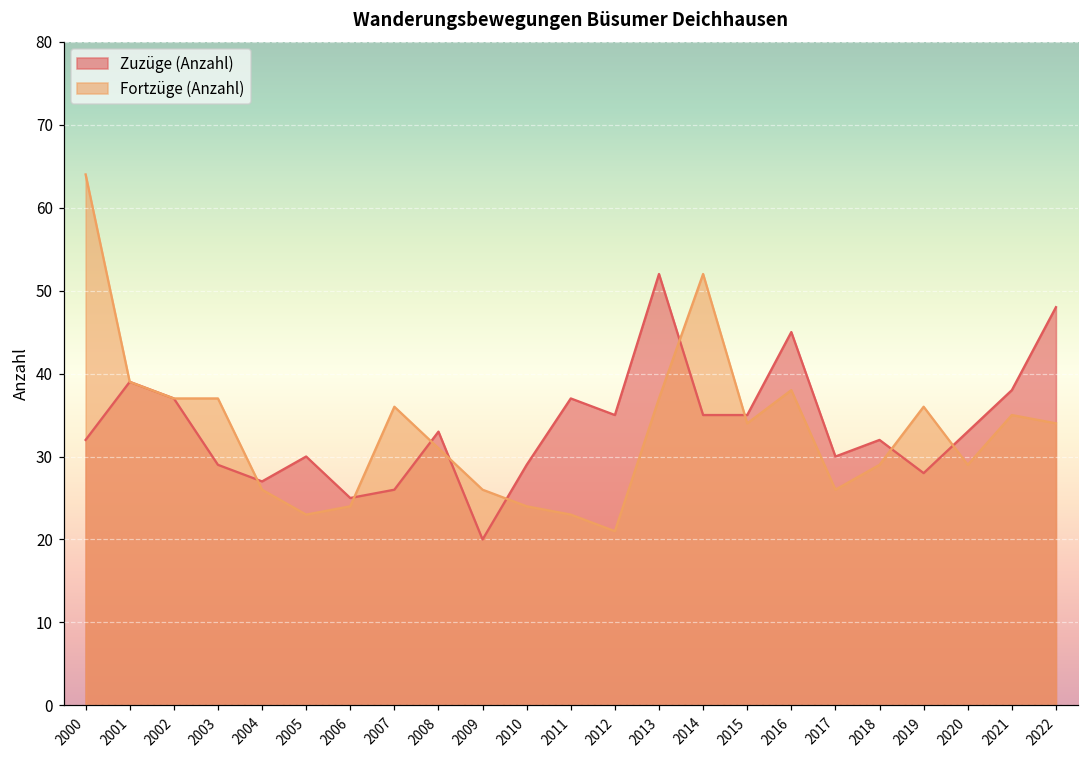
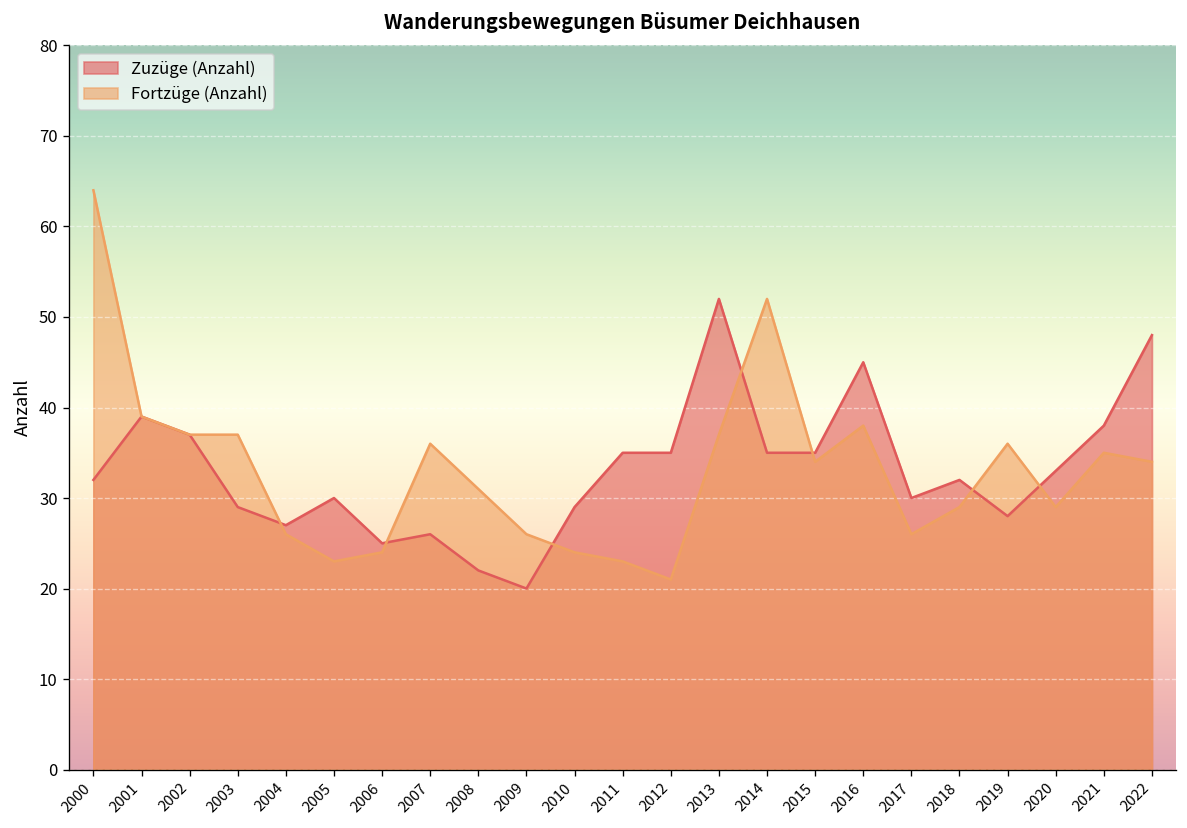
  {
    "Zuzüge (Anzahl)": {
      "2000": 32,
      "2003": 29,
      "2004": 27,
      "2005": 30,
      "2006": 25,
      "2007": 26,
-     "2008": 33,
+     "2008": 22,
      "2009": 20,
      "2010": 29,
-     "2011": 37,
+     "2011": 35,
      "2012": 35,
      "2013": 52,
      "2014": 35,
      "2015": 35,
      "2016": 45,
      "2017": 30,
      "2018": 32,
      "2019": 28,
      "2020": 33,
      "2021": 38,
      "2022": 48
    },
    "Fortzüge (Anzahl)": {
      "2000": 64,
      "2003": 37,
      "2004": 26,
      "2005": 23,
      "2006": 24,
      "2007": 36,
      "2008": 31,
      "2009": 26,
      "2010": 24,
      "2011": 23,
      "2012": 21,
      "2013": 37,
      "2014": 52,
      "2015": 34,
      "2016": 38,
      "2017": 26,
      "2018": 29,
      "2019": 36,
      "2020": 29,
      "2021": 35,
      "2022": 34
    }
  }
